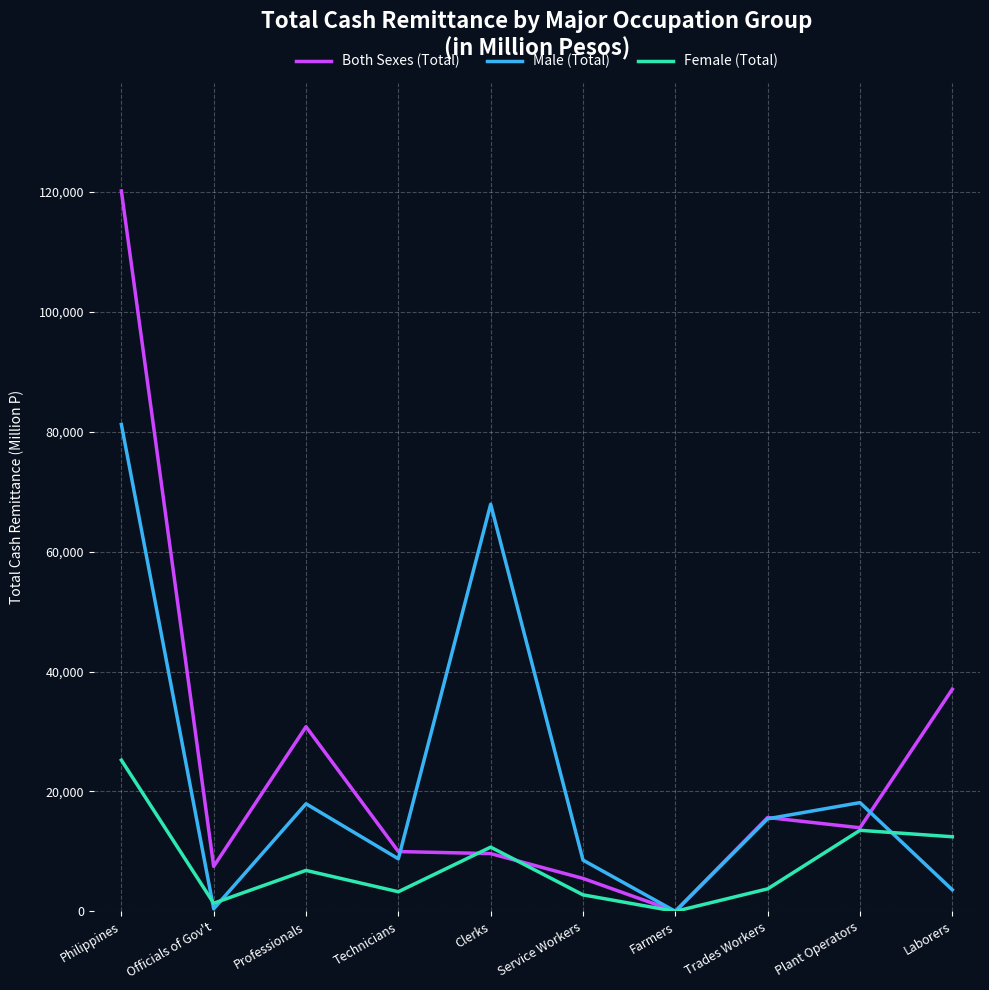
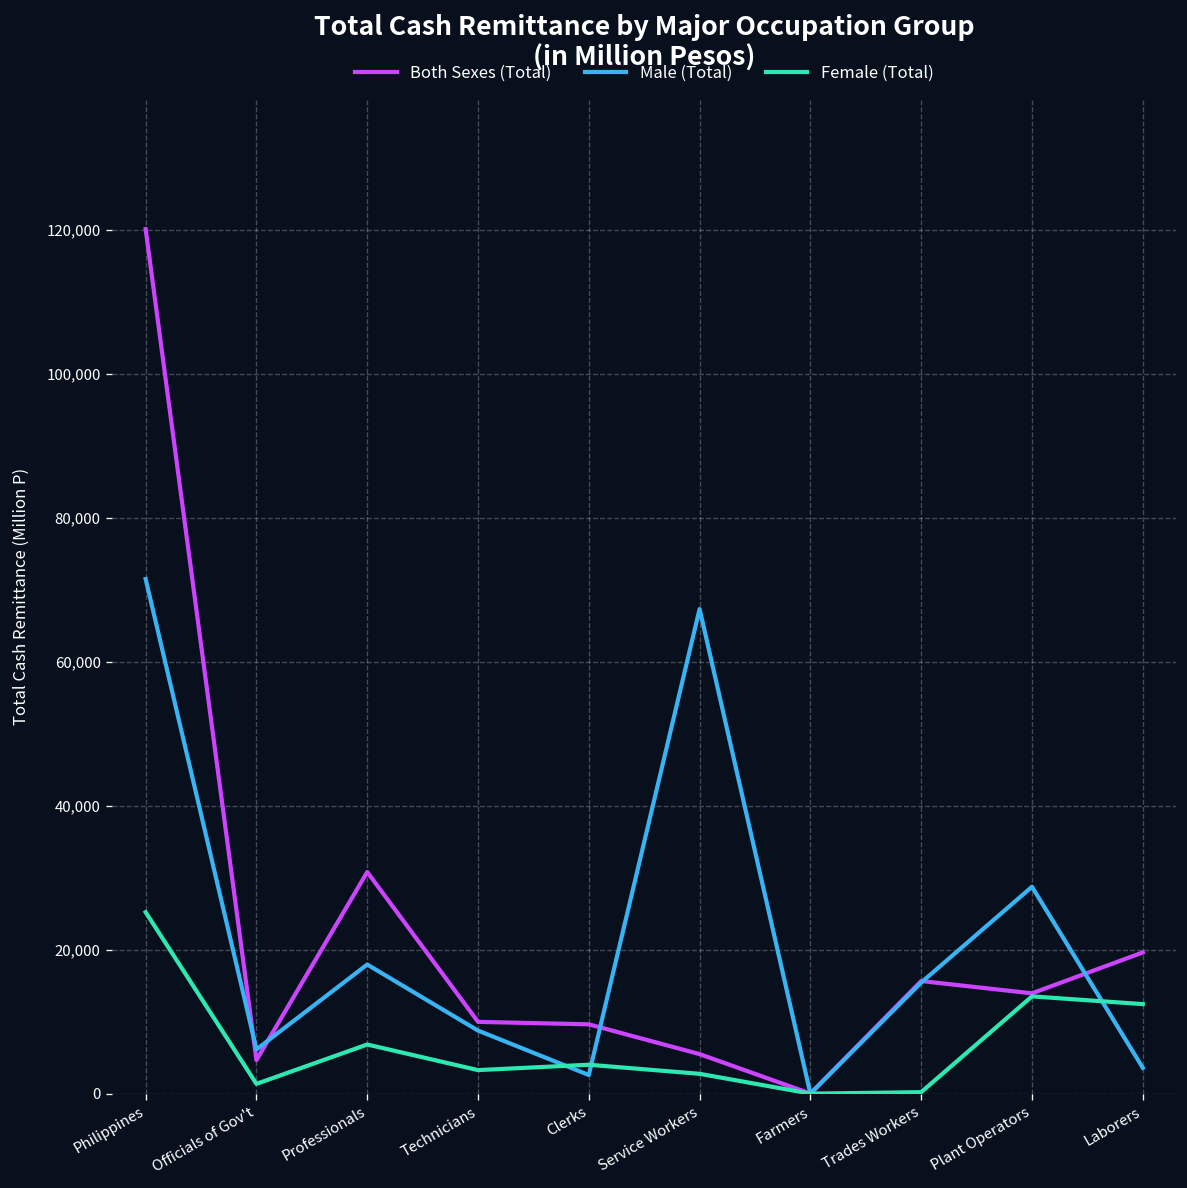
  {
    "Both Sexes (Total)": {
      "Philippines": "120,000",
-     "Officials of Gov't": "8,000",
+     "Officials of Gov't": "5,000",
      "Professionals": "31,000",
      "Technicians": "10,000",
      "Clerks": "10,000",
      "Service Workers": "5,000",
-     "Laborers": "37,000"
+     "Laborers": "20,000"
    },
    "Male (Total)": {
-     "Philippines": "81,000",
-     "Officials of Gov't": "0",
+     "Philippines": "72,000",
+     "Officials of Gov't": "6,000",
      "Professionals": "18,000",
      "Technicians": "9,000",
-     "Clerks": "68,000",
-     "Service Workers": "9,000",
-     "Plant Operators": "18,000",
+     "Clerks": "3,000",
+     "Service Workers": "67,000",
+     "Plant Operators": "29,000",
      "Laborers": "4,000"
    },
    "Female (Total)": {
      "Philippines": "25,000",
      "Officials of Gov't": "1,000",
      "Professionals": "7,000",
      "Technicians": "3,000",
-     "Clerks": "11,000",
+     "Clerks": "4,000",
      "Service Workers": "3,000",
-     "Trades Workers": "4,000",
+     "Trades Workers": "0",
      "Laborers": "12,000"
    }
  }
